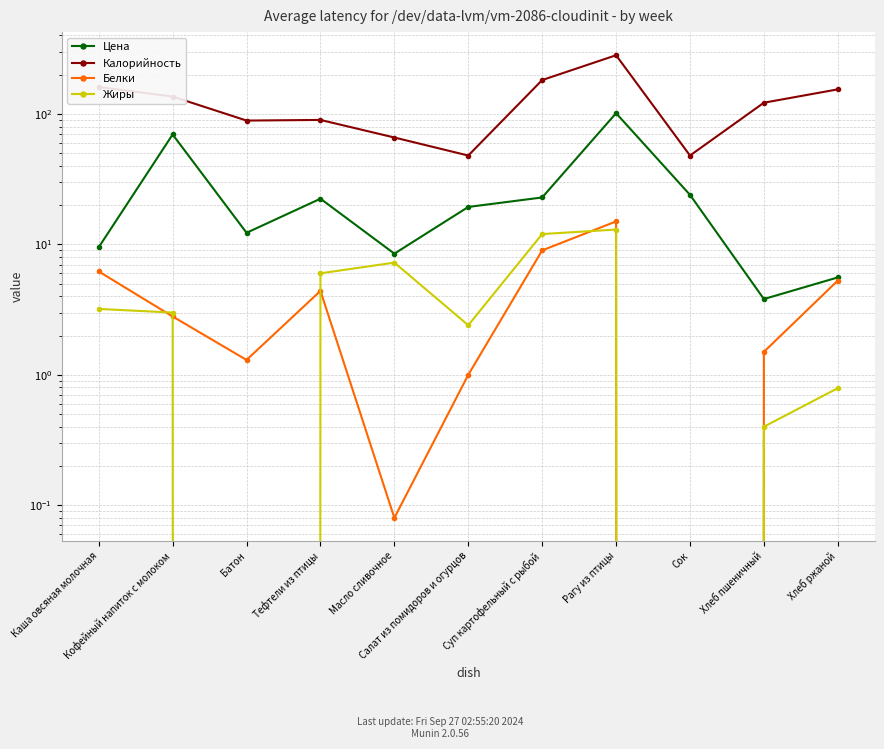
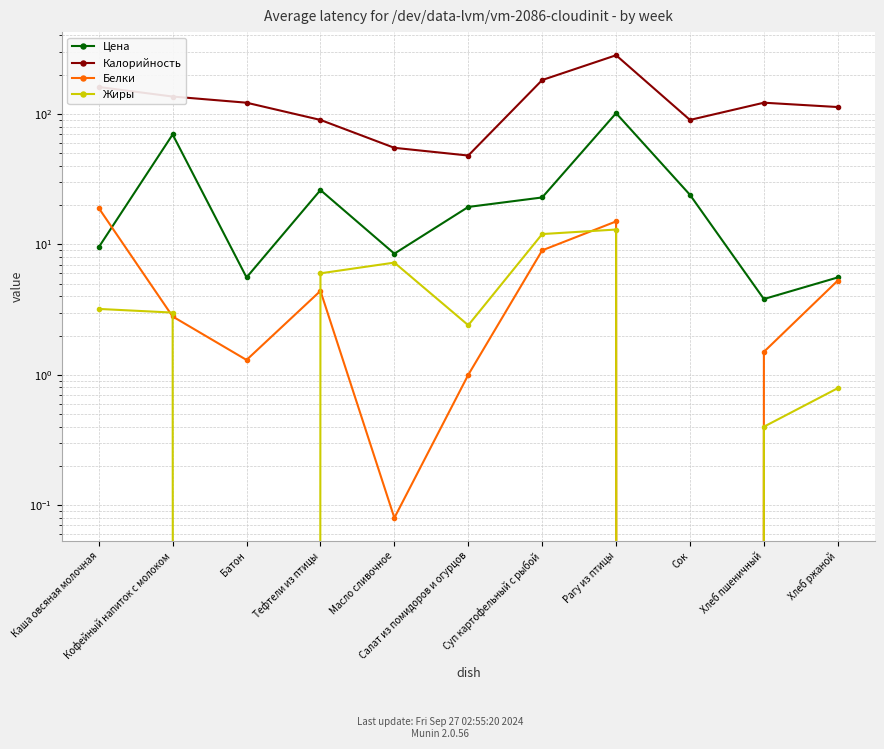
  {
    "Цена": {
      "Каша овсяная молочная": 10,
      "Кофейный напиток с молоком": 70,
-     "Батон": 12,
-     "Тефтели из птицы": 22,
+     "Батон": 5.6,
+     "Тефтели из птицы": 26,
      "Масло сливочное": 8,
      "Салат из помидоров и огурцов": 19,
      "Суп картофельный с рыбой": 23,
      "Рагу из птицы": 100,
      "Сок": 24,
      "Хлеб пшеничный": 3.8,
      "Хлеб ржаной": 5.6
    },
    "Калорийность": {
-     "Батон": 90,
+     "Батон": 120,
      "Тефтели из птицы": 90,
-     "Масло сливочное": 70,
+     "Масло сливочное": 55,
      "Салат из помидоров и огурцов": 48,
      "Суп картофельный с рыбой": 180,
      "Рагу из птицы": 280,
-     "Сок": 48,
+     "Сок": 90,
      "Хлеб пшеничный": 120,
-     "Хлеб ржаной": 150
+     "Хлеб ржаной": 110
    },
    "Белки": {
-     "Каша овсяная молочная": 6,
+     "Каша овсяная молочная": 19,
      "Кофейный напиток с молоком": 2.8,
      "Батон": 1.3,
      "Тефтели из птицы": 4.4,
      "Масло сливочное": 0.08,
      "Салат из помидоров и огурцов": 1,
      "Суп картофельный с рыбой": 9,
      "Рагу из птицы": 15,
      "Хлеб пшеничный": 1.5,
      "Хлеб ржаной": 5.3
    },
    "Жиры": {
      "Каша овсяная молочная": 3.2,
      "Кофейный напиток с молоком": 3.0,
      "Тефтели из птицы": 6,
      "Масло сливочное": 7,
      "Салат из помидоров и огурцов": 2.4,
      "Суп картофельный с рыбой": 12,
      "Рагу из птицы": 13,
      "Хлеб пшеничный": 0.4,
      "Хлеб ржаной": 0.8
    }
  }
